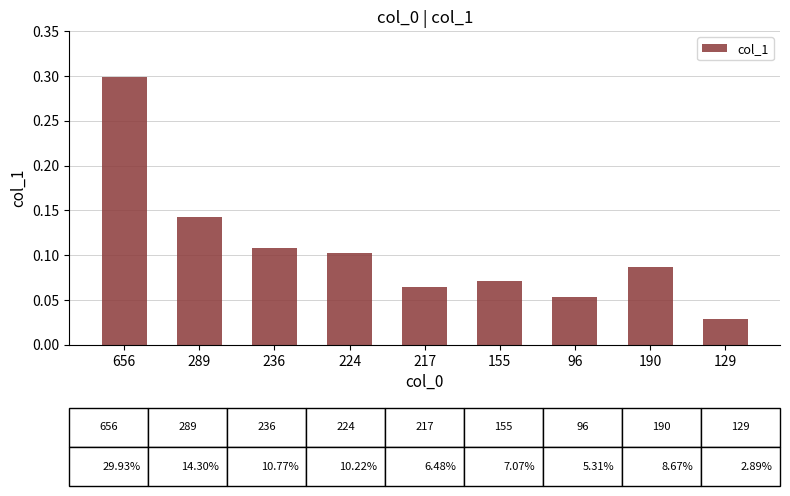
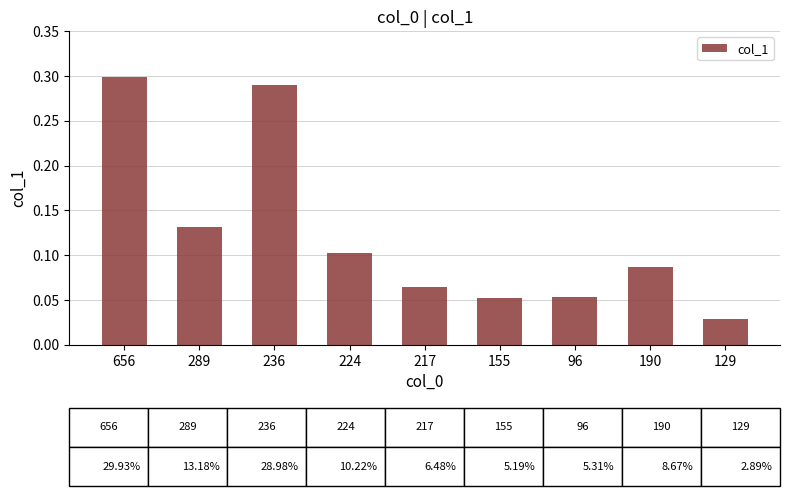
  {
-   "289": "14.30%",
-   "236": "10.77%",
-   "155": "7.07%"
+   "289": "13.18%",
+   "236": "28.98%",
+   "155": "5.19%"
  }
